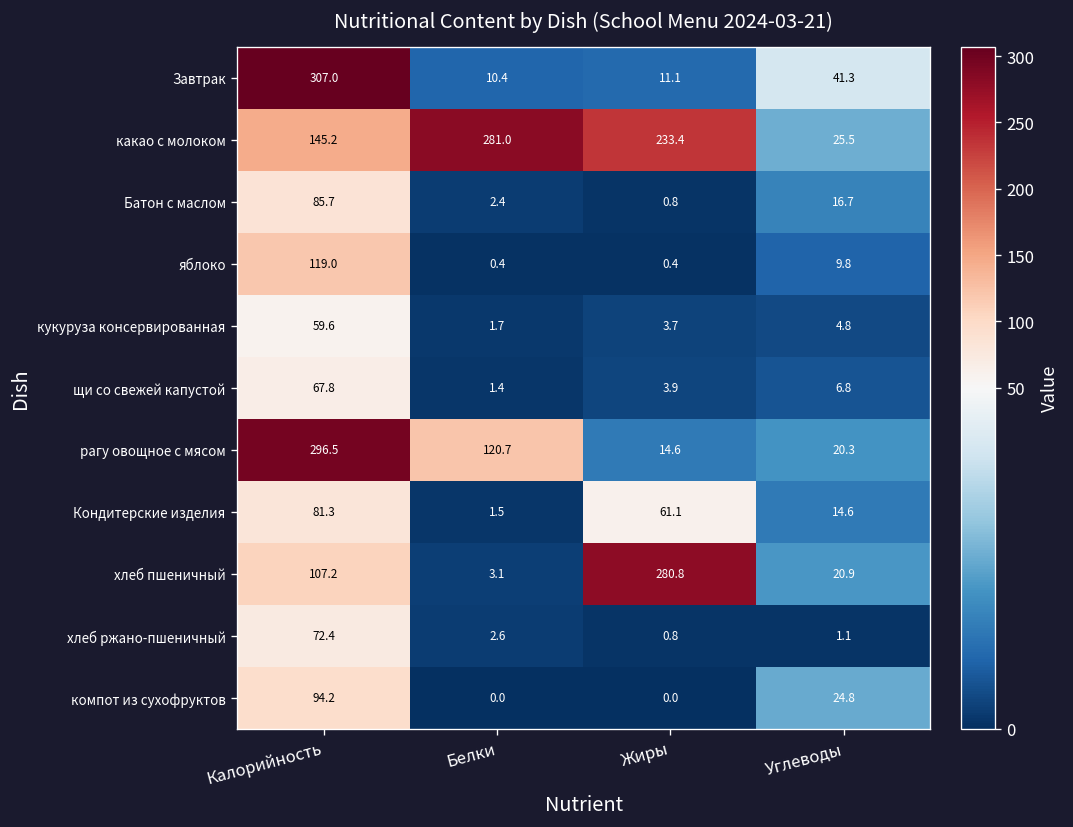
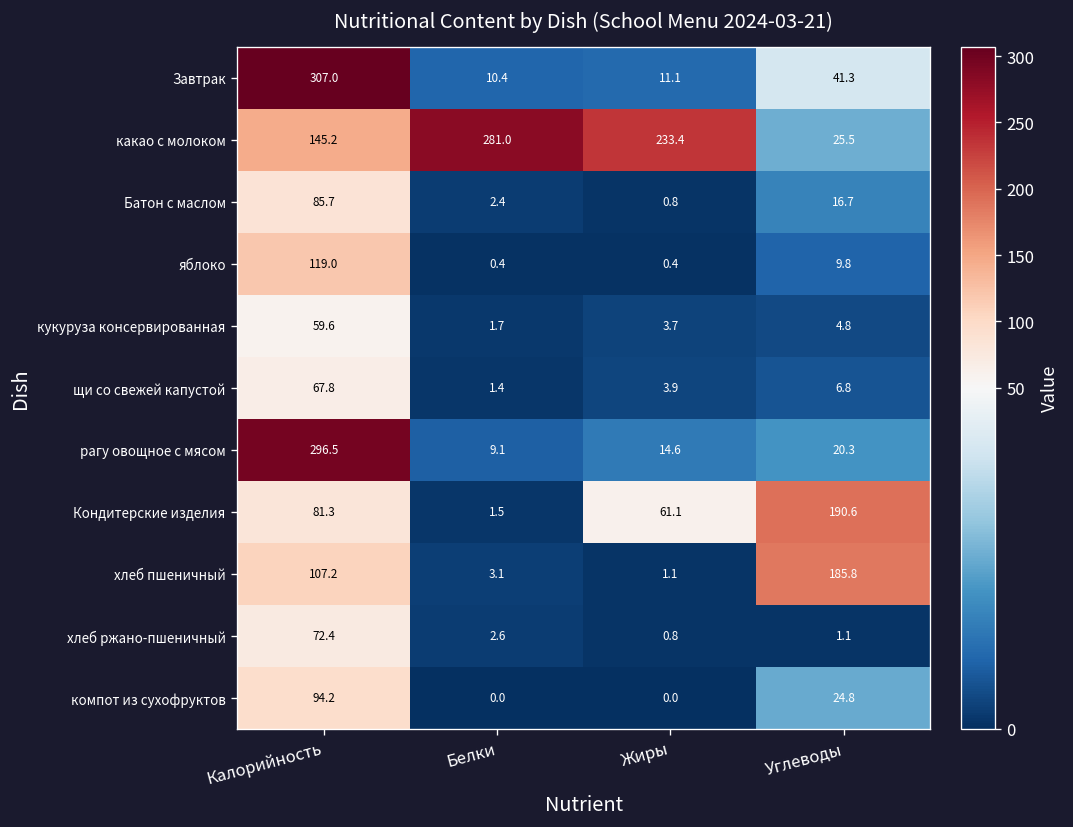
  {
    "Завтрак": {
      "Калорийность": 307.0,
      "Белки": 10.4,
      "Жиры": 11.1,
      "Углеводы": 41.3
    },
    "какао с молоком": {
      "Калорийность": 145.2,
      "Белки": 281.0,
      "Жиры": 233.4,
      "Углеводы": 25.5
    },
    "Батон с маслом": {
      "Калорийность": 85.7,
      "Белки": 2.4,
      "Жиры": 0.8,
      "Углеводы": 16.7
    },
    "яблоко": {
      "Калорийность": 119.0,
      "Белки": 0.4,
      "Жиры": 0.4,
      "Углеводы": 9.8
    },
    "кукуруза консервированная": {
      "Калорийность": 59.6,
      "Белки": 1.7,
      "Жиры": 3.7,
      "Углеводы": 4.8
    },
    "щи со свежей капустой": {
      "Калорийность": 67.8,
      "Белки": 1.4,
      "Жиры": 3.9,
      "Углеводы": 6.8
    },
    "рагу овощное с мясом": {
      "Калорийность": 296.5,
-     "Белки": 120.7,
+     "Белки": 9.1,
      "Жиры": 14.6,
      "Углеводы": 20.3
    },
    "Кондитерские изделия": {
      "Калорийность": 81.3,
      "Белки": 1.5,
      "Жиры": 61.1,
-     "Углеводы": 14.6
+     "Углеводы": 190.6
    },
    "хлеб пшеничный": {
      "Калорийность": 107.2,
      "Белки": 3.1,
-     "Жиры": 280.8,
-     "Углеводы": 20.9
+     "Жиры": 1.1,
+     "Углеводы": 185.8
    },
    "хлеб ржано-пшеничный": {
      "Калорийность": 72.4,
      "Белки": 2.6,
      "Жиры": 0.8,
      "Углеводы": 1.1
    },
    "компот из сухофруктов": {
      "Калорийность": 94.2,
      "Белки": 0.0,
      "Жиры": 0.0,
      "Углеводы": 24.8
    }
  }
